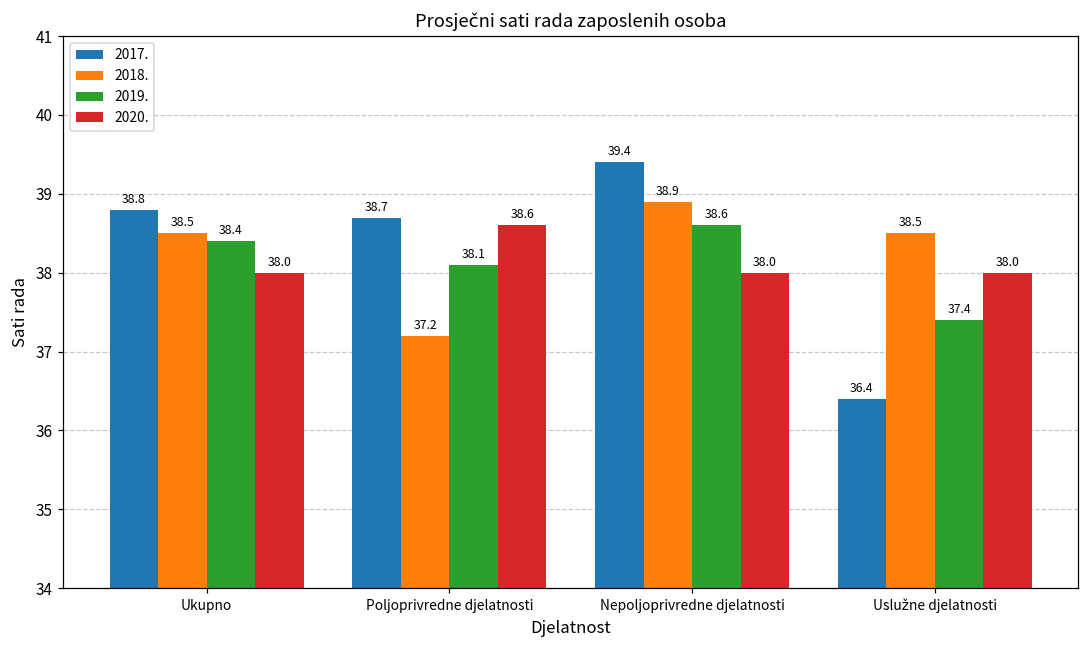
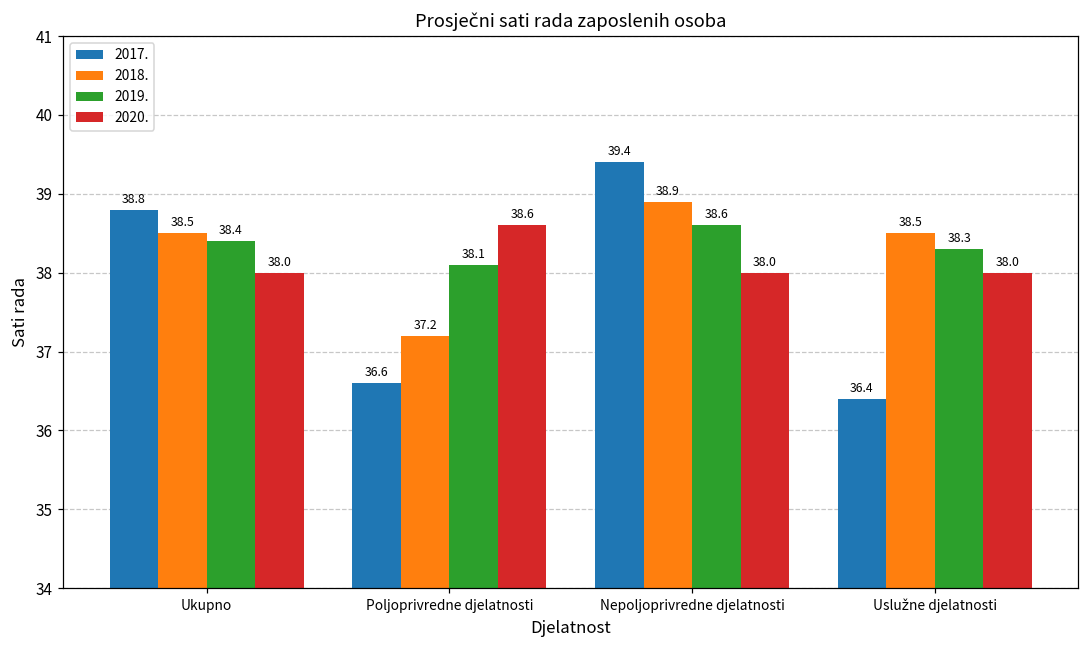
  {
    "2017.": {
      "Ukupno": 38.8,
-     "Poljoprivredne djelatnosti": 38.7,
+     "Poljoprivredne djelatnosti": 36.6,
      "Nepoljoprivredne djelatnosti": 39.4,
      "Uslužne djelatnosti": 36.4
    },
    "2018.": {
      "Ukupno": 38.5,
      "Poljoprivredne djelatnosti": 37.2,
      "Nepoljoprivredne djelatnosti": 38.9,
      "Uslužne djelatnosti": 38.5
    },
    "2019.": {
      "Ukupno": 38.4,
      "Poljoprivredne djelatnosti": 38.1,
      "Nepoljoprivredne djelatnosti": 38.6,
-     "Uslužne djelatnosti": 37.4
+     "Uslužne djelatnosti": 38.3
    },
    "2020.": {
      "Ukupno": 38.0,
      "Poljoprivredne djelatnosti": 38.6,
      "Nepoljoprivredne djelatnosti": 38.0,
      "Uslužne djelatnosti": 38.0
    }
  }
